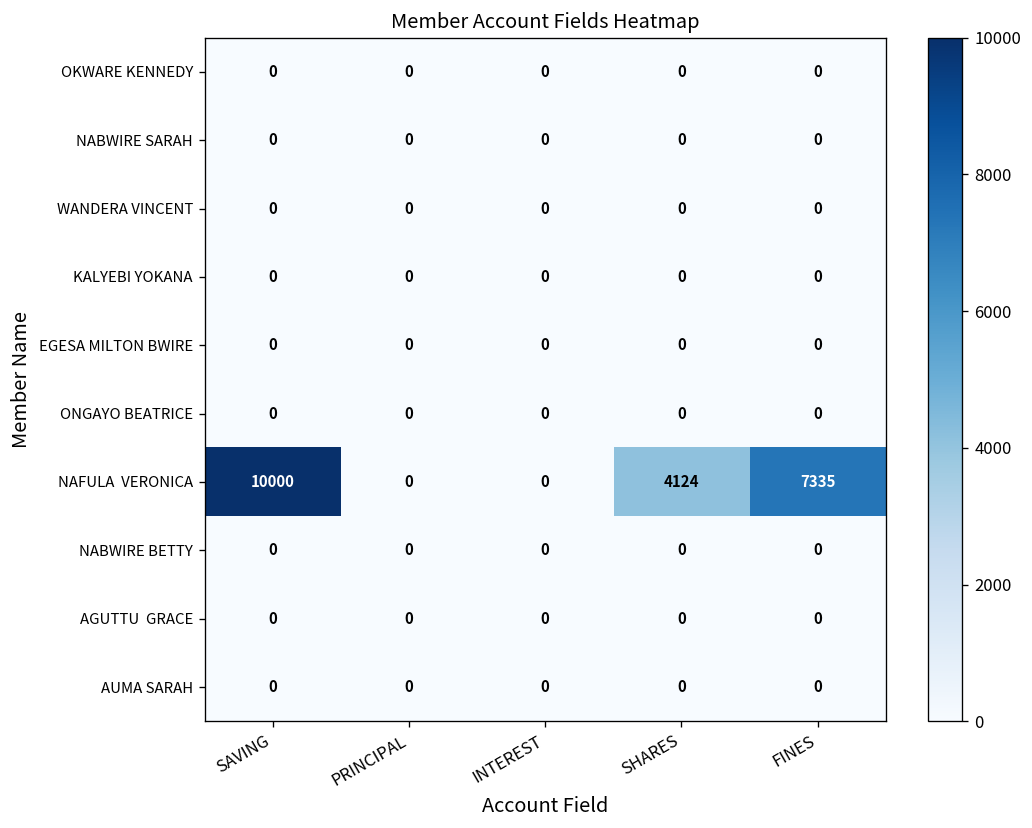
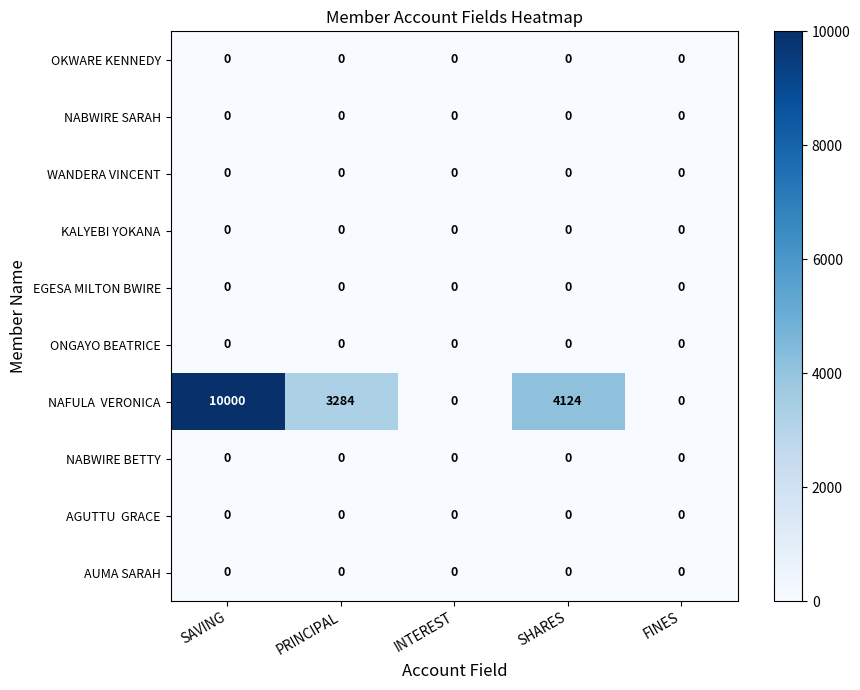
  {
    "OKWARE KENNEDY": {
      "SAVING": 0,
      "PRINCIPAL": 0,
      "INTEREST": 0,
      "SHARES": 0,
      "FINES": 0
    },
    "NABWIRE SARAH": {
      "SAVING": 0,
      "PRINCIPAL": 0,
      "INTEREST": 0,
      "SHARES": 0,
      "FINES": 0
    },
    "WANDERA VINCENT": {
      "SAVING": 0,
      "PRINCIPAL": 0,
      "INTEREST": 0,
      "SHARES": 0,
      "FINES": 0
    },
    "KALYEBI YOKANA": {
      "SAVING": 0,
      "PRINCIPAL": 0,
      "INTEREST": 0,
      "SHARES": 0,
      "FINES": 0
    },
    "EGESA MILTON BWIRE": {
      "SAVING": 0,
      "PRINCIPAL": 0,
      "INTEREST": 0,
      "SHARES": 0,
      "FINES": 0
    },
    "ONGAYO BEATRICE": {
      "SAVING": 0,
      "PRINCIPAL": 0,
      "INTEREST": 0,
      "SHARES": 0,
      "FINES": 0
    },
    "NAFULA VERONICA": {
      "SAVING": 10000,
-     "PRINCIPAL": 0,
+     "PRINCIPAL": 3284,
      "INTEREST": 0,
      "SHARES": 4124,
-     "FINES": 7335
+     "FINES": 0
    },
    "NABWIRE BETTY": {
      "SAVING": 0,
      "PRINCIPAL": 0,
      "INTEREST": 0,
      "SHARES": 0,
      "FINES": 0
    },
    "AGUTTU GRACE": {
      "SAVING": 0,
      "PRINCIPAL": 0,
      "INTEREST": 0,
      "SHARES": 0,
      "FINES": 0
    },
    "AUMA SARAH": {
      "SAVING": 0,
      "PRINCIPAL": 0,
      "INTEREST": 0,
      "SHARES": 0,
      "FINES": 0
    }
  }
